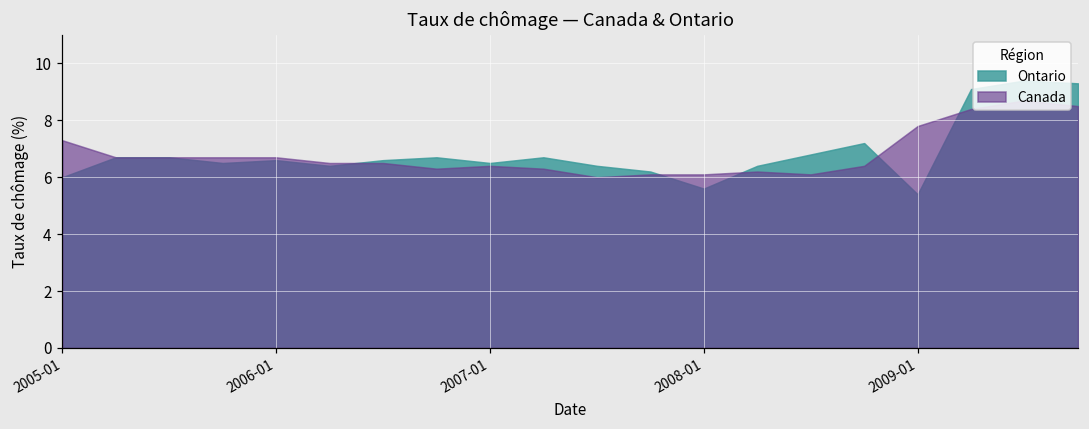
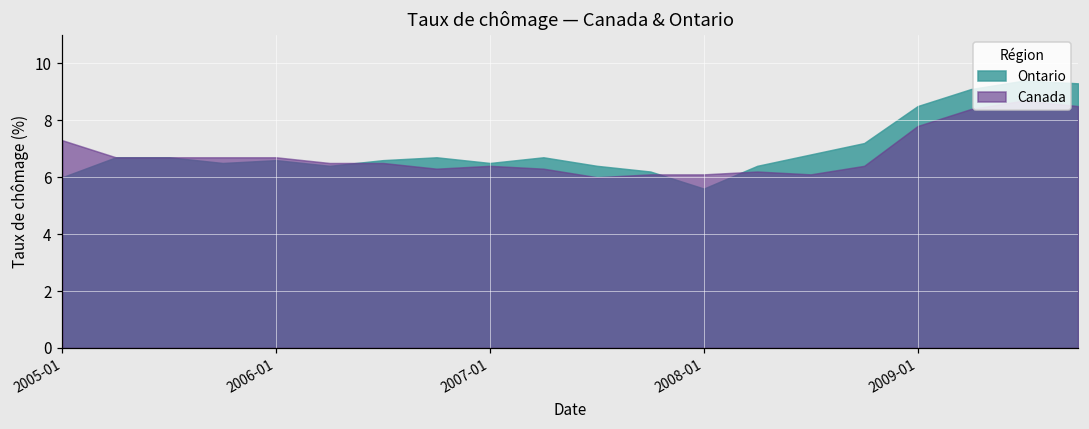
  {
    "Ontario": {
      "2005-01": 6.0,
      "2006-01": 6.6,
      "2007-01": 6.5,
      "2008-01": 5.6,
-     "2009-01": 5.4
+     "2009-01": 8.5
    },
    "Canada": {
      "2005-01": 7.3,
      "2006-01": 6.7,
      "2007-01": 6.4,
      "2008-01": 6.1,
      "2009-01": 7.8
    }
  }
